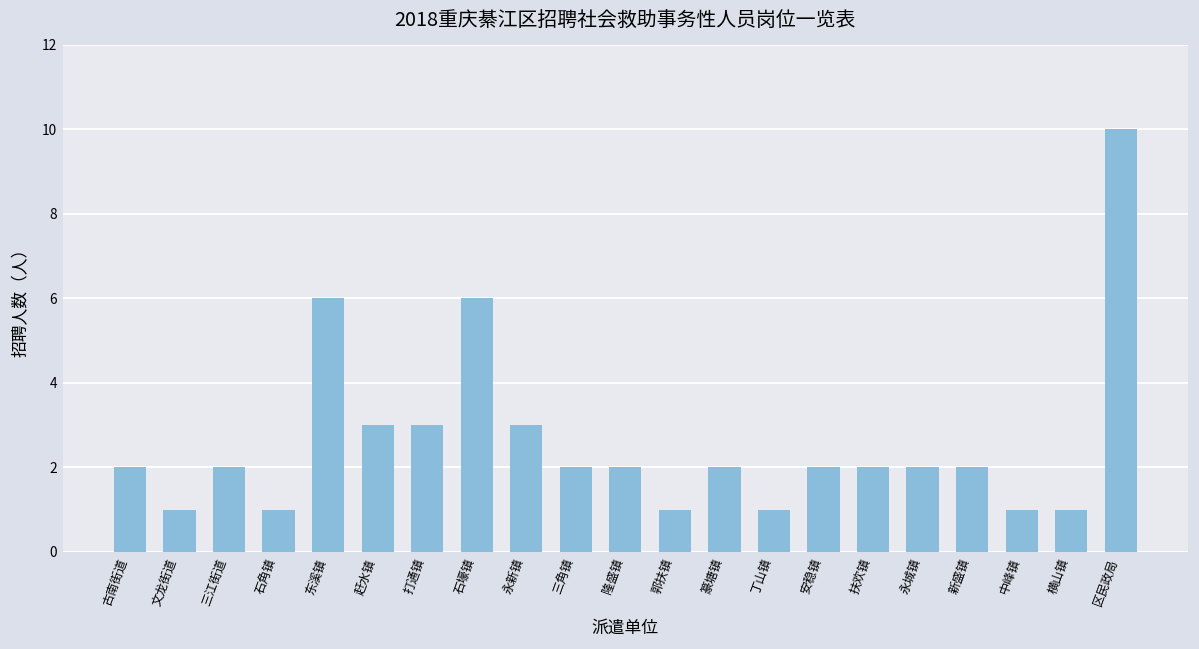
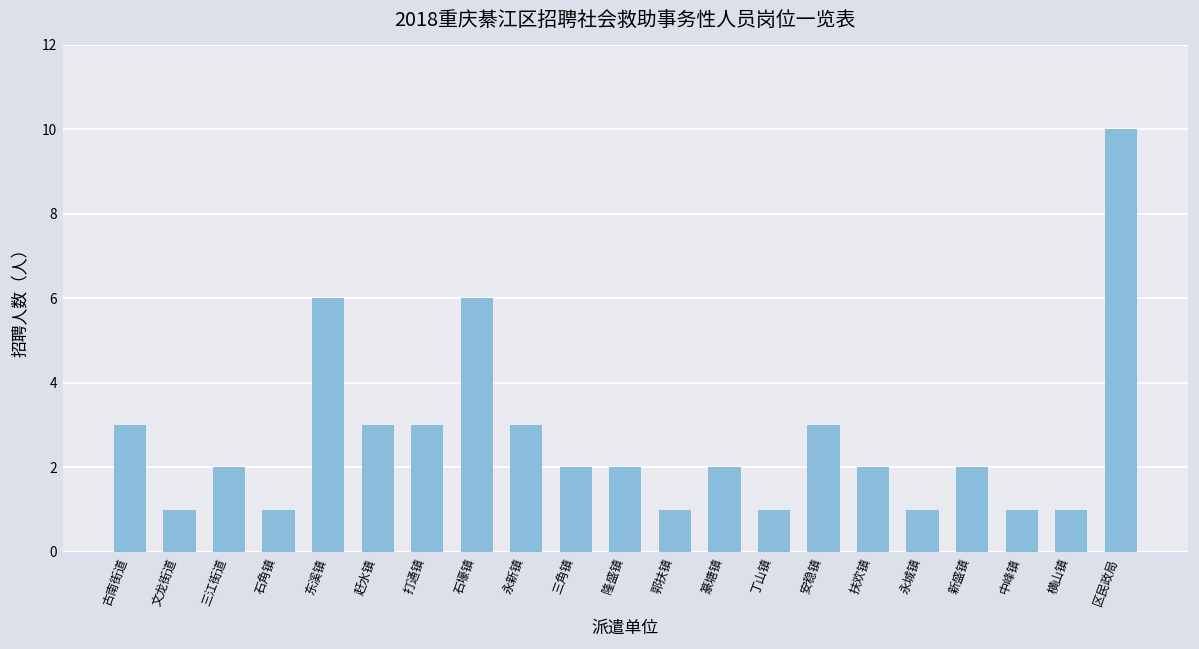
  {
-   "古南街道": 2,
+   "古南街道": 3,
    "文龙街道": 1,
    "三江街道": 2,
    "石角镇": 1,
    "东溪镇": 6,
    "赶水镇": 3,
    "打通镇": 3,
    "石壕镇": 6,
    "永新镇": 3,
    "三角镇": 2,
    "隆盛镇": 2,
    "郭扶镇": 1,
    "篆塘镇": 2,
    "丁山镇": 1,
-   "安稳镇": 2,
+   "安稳镇": 3,
    "扶欢镇": 2,
-   "永城镇": 2,
+   "永城镇": 1,
    "新盛镇": 2,
    "中峰镇": 1,
    "横山镇": 1,
    "区民政局": 10
  }
